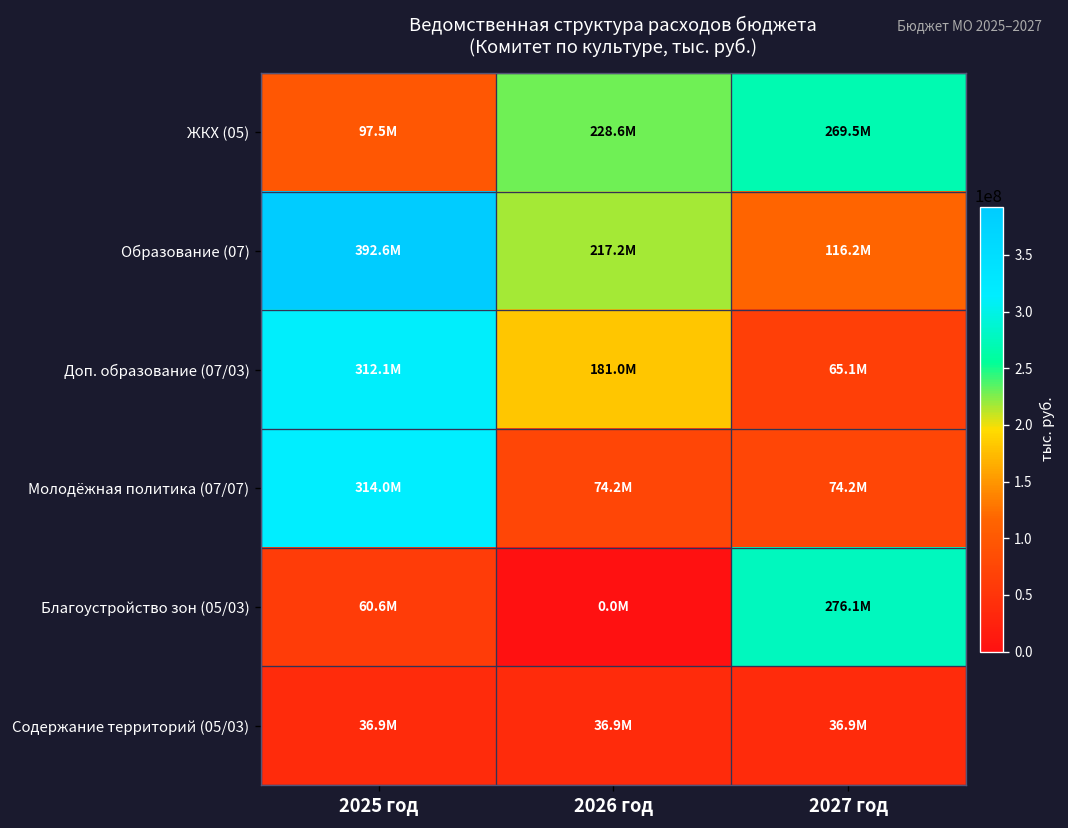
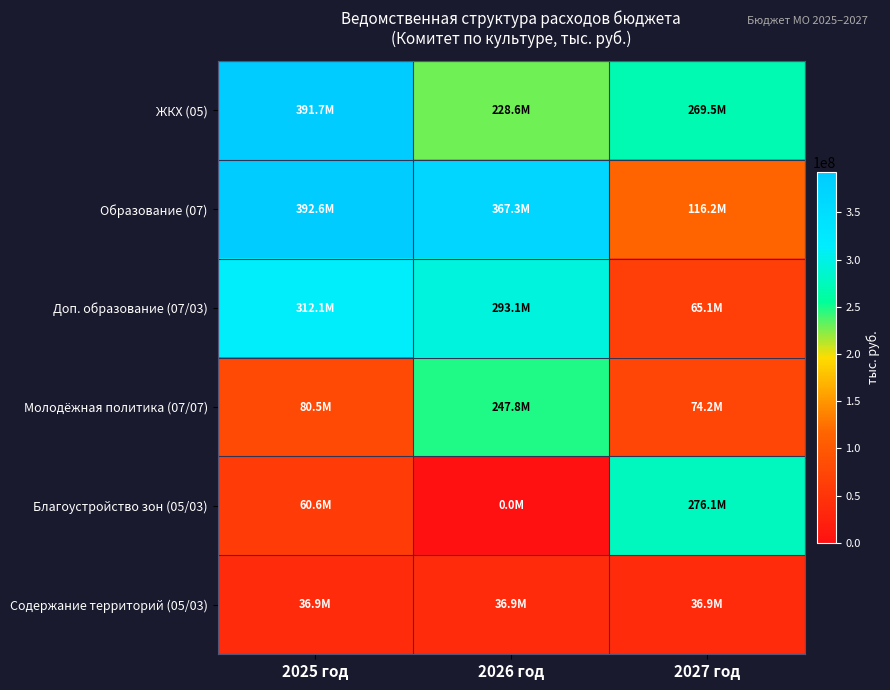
  {
    "ЖКХ (05)": {
-     "2025 год": "97.5M",
+     "2025 год": "391.7M",
      "2026 год": "228.6M",
      "2027 год": "269.5M"
    },
    "Образование (07)": {
      "2025 год": "392.6M",
-     "2026 год": "217.2M",
+     "2026 год": "367.3M",
      "2027 год": "116.2M"
    },
    "Доп. образование (07/03)": {
      "2025 год": "312.1M",
-     "2026 год": "181.0M",
+     "2026 год": "293.1M",
      "2027 год": "65.1M"
    },
    "Молодёжная политика (07/07)": {
-     "2025 год": "314.0M",
-     "2026 год": "74.2M",
+     "2025 год": "80.5M",
+     "2026 год": "247.8M",
      "2027 год": "74.2M"
    },
    "Благоустройство зон (05/03)": {
      "2025 год": "60.6M",
      "2026 год": "0.0M",
      "2027 год": "276.1M"
    },
    "Содержание территорий (05/03)": {
      "2025 год": "36.9M",
      "2026 год": "36.9M",
      "2027 год": "36.9M"
    }
  }
